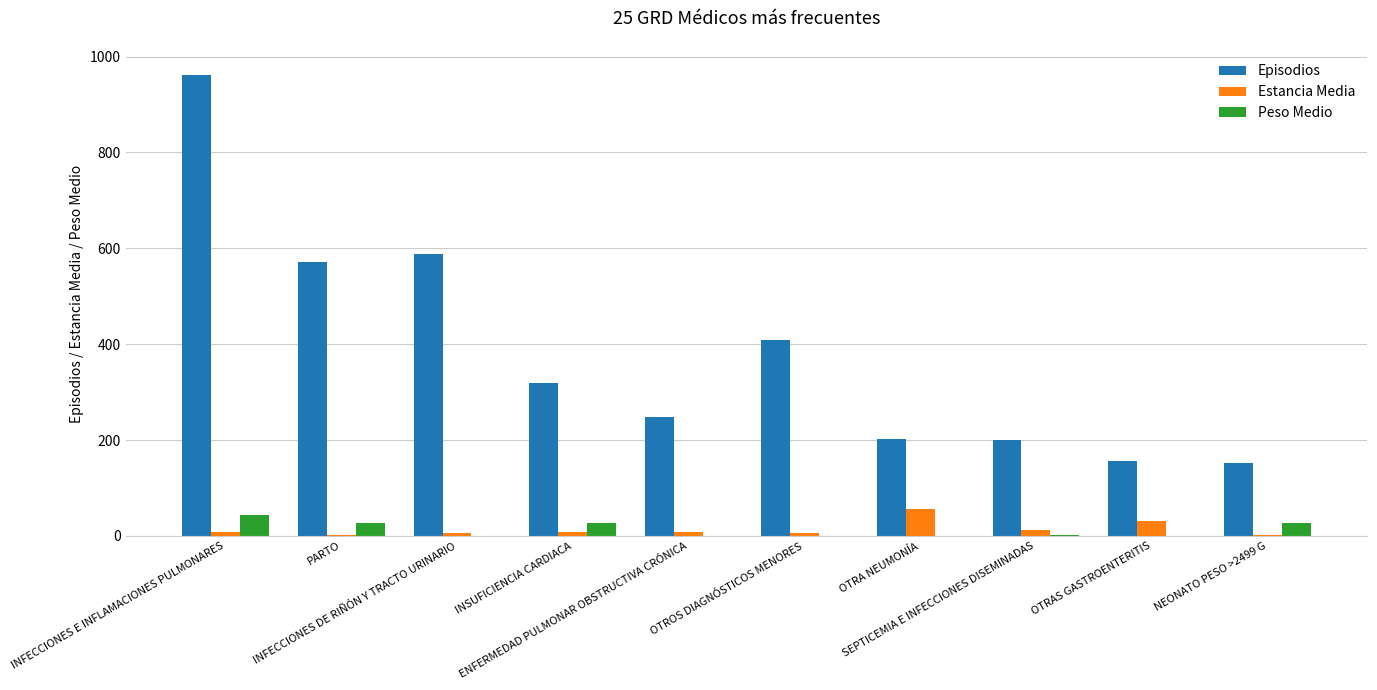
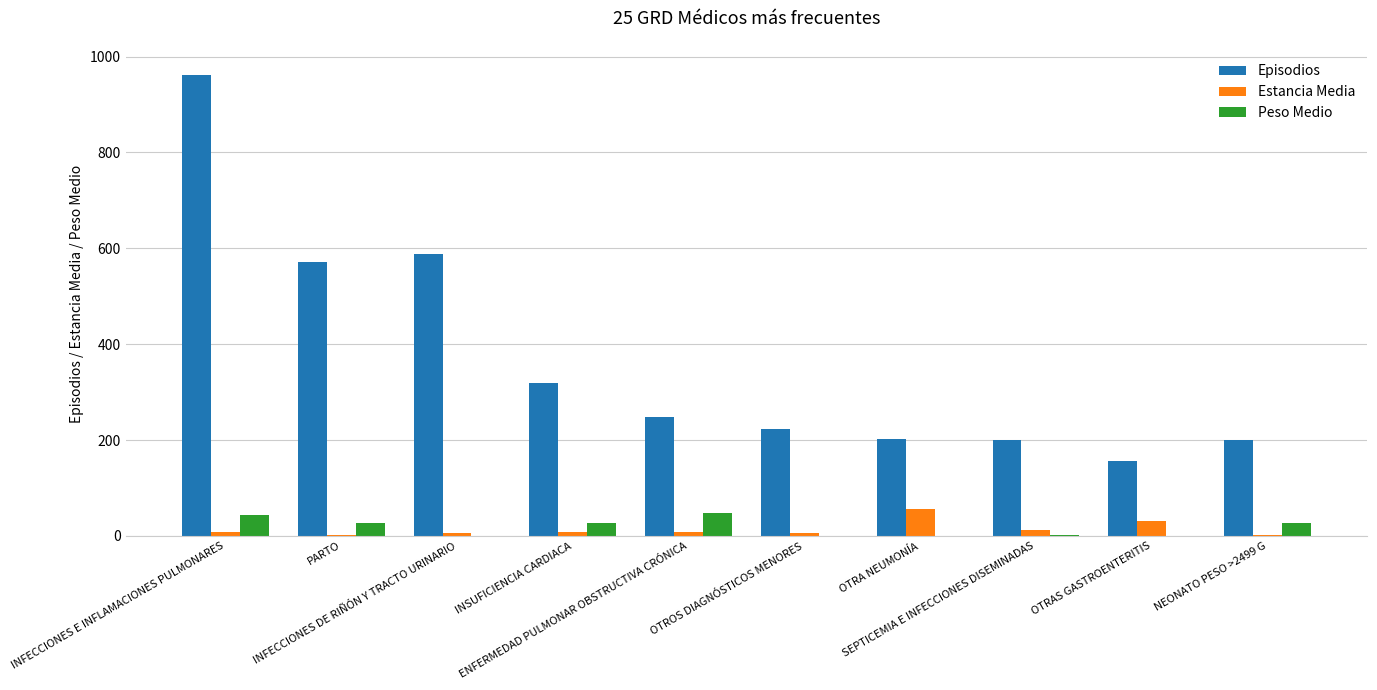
  {
    "Episodios": {
      "INFECCIONES E INFLAMACIONES PULMONARES": 960,
      "PARTO": 570,
      "INFECCIONES DE RIÑÓN Y TRACTO URINARIO": 590,
      "INSUFICIENCIA CARDIACA": 320,
      "ENFERMEDAD PULMONAR OBSTRUCTIVA CRÓNICA": 250,
-     "OTROS DIAGNÓSTICOS MENORES": 410,
+     "OTROS DIAGNÓSTICOS MENORES": 220,
      "OTRA NEUMONÍA": 200,
      "SEPTICEMIA E INFECCIONES DISEMINADAS": 200,
      "OTRAS GASTROENTERITIS": 160,
-     "NEONATO PESO >2499 G": 150
+     "NEONATO PESO >2499 G": 200
    },
    "Estancia Media": {
      "INFECCIONES E INFLAMACIONES PULMONARES": 10,
      "INFECCIONES DE RIÑÓN Y TRACTO URINARIO": 10,
      "INSUFICIENCIA CARDIACA": 10,
      "ENFERMEDAD PULMONAR OBSTRUCTIVA CRÓNICA": 10,
      "OTROS DIAGNÓSTICOS MENORES": 10,
      "OTRA NEUMONÍA": 60,
      "SEPTICEMIA E INFECCIONES DISEMINADAS": 10,
      "OTRAS GASTROENTERITIS": 30
    },
    "Peso Medio": {
      "INFECCIONES E INFLAMACIONES PULMONARES": 40,
      "PARTO": 30,
      "INSUFICIENCIA CARDIACA": 30,
-     "ENFERMEDAD PULMONAR OBSTRUCTIVA CRÓNICA": 0,
+     "ENFERMEDAD PULMONAR OBSTRUCTIVA CRÓNICA": 50,
      "NEONATO PESO >2499 G": 30
    }
  }
